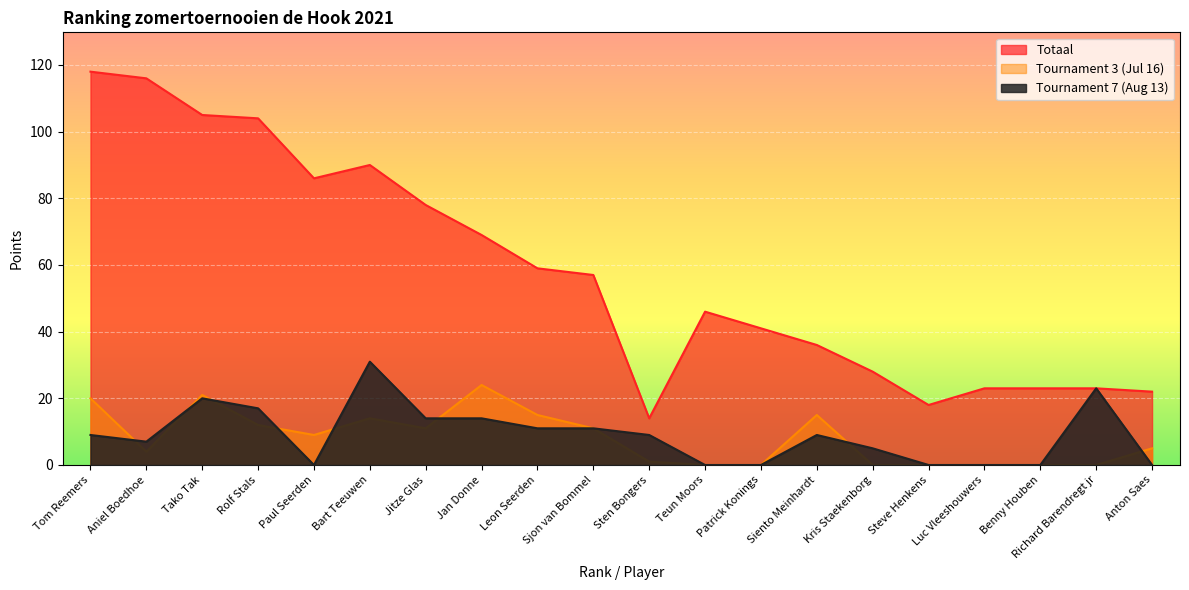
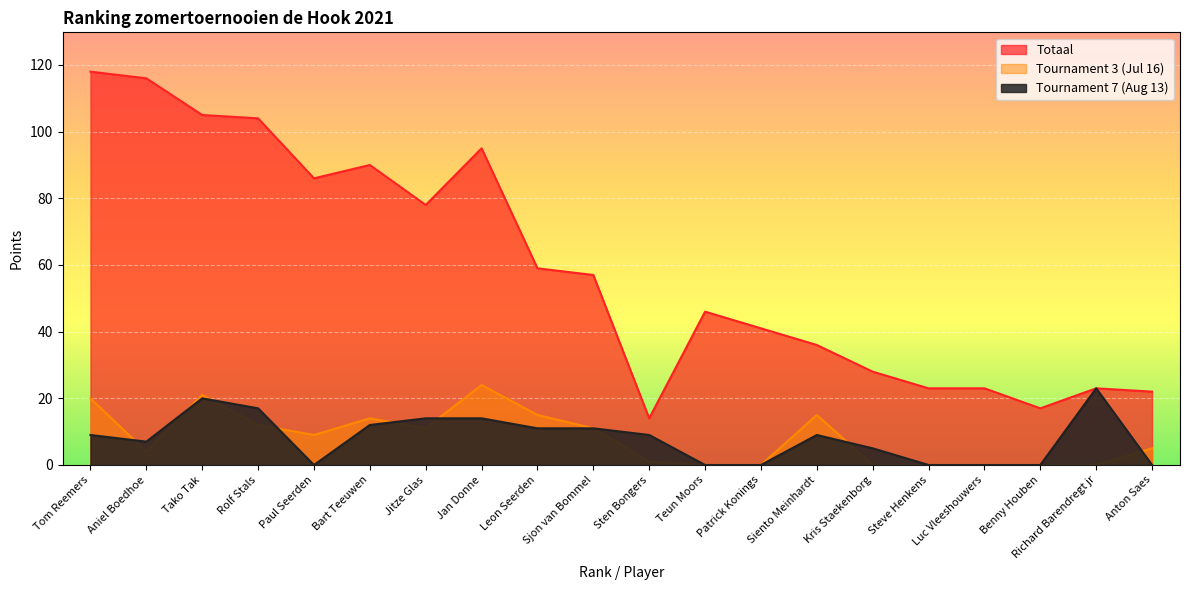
  {
    "Totaal": {
      "Tom Reemers": 118,
      "Aniel Boedhoe": 116,
      "Tako Tak": 105,
      "Rolf Stals": 104,
      "Paul Seerden": 86,
      "Bart Teeuwen": 90,
      "Jitze Glas": 78,
-     "Jan Donne": 69,
+     "Jan Donne": 95,
      "Leon Seerden": 59,
      "Sjon van Bommel": 57,
      "Sten Bongers": 14,
      "Teun Moors": 46,
      "Patrick Konings": 41,
      "Siento Meinhardt": 36,
      "Kris Staekenborg": 28,
-     "Steve Henkens": 18,
+     "Steve Henkens": 23,
      "Luc Vleeshouwers": 23,
-     "Benny Houben": 23,
+     "Benny Houben": 17,
      "Anton Saes": 22
    },
    "Tournament 3 (Jul 16)": {
      "Tom Reemers": 20,
      "Aniel Boedhoe": 4,
      "Tako Tak": 21,
      "Rolf Stals": 12,
      "Paul Seerden": 9,
      "Bart Teeuwen": 14,
      "Jitze Glas": 11,
      "Jan Donne": 24,
      "Leon Seerden": 15,
      "Sten Bongers": 1,
      "Siento Meinhardt": 15,
      "Kris Staekenborg": 0,
      "Richard Barendregt jr": 0,
      "Anton Saes": 5
    },
    "Tournament 7 (Aug 13)": {
      "Tom Reemers": 9,
      "Aniel Boedhoe": 7,
      "Tako Tak": 20,
      "Rolf Stals": 17,
      "Paul Seerden": 0,
-     "Bart Teeuwen": 31,
+     "Bart Teeuwen": 12,
      "Jitze Glas": 14,
      "Jan Donne": 14,
      "Leon Seerden": 11,
      "Sten Bongers": 9,
      "Siento Meinhardt": 9,
      "Kris Staekenborg": 5,
      "Anton Saes": 0
    }
  }
